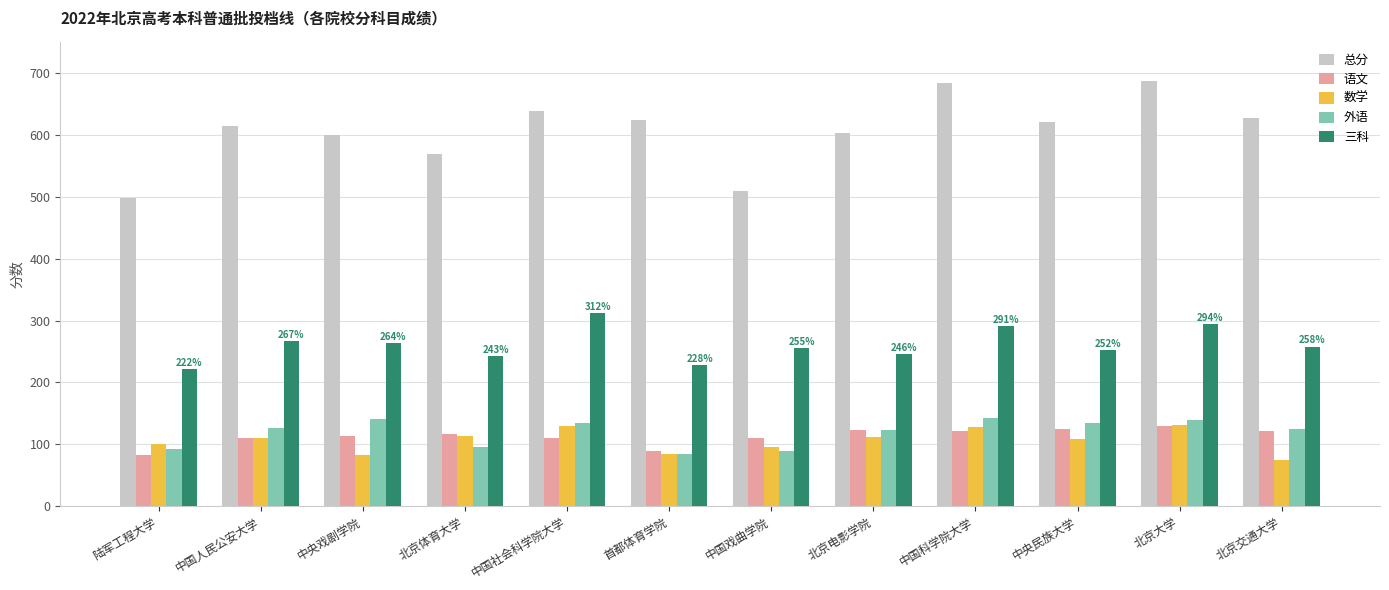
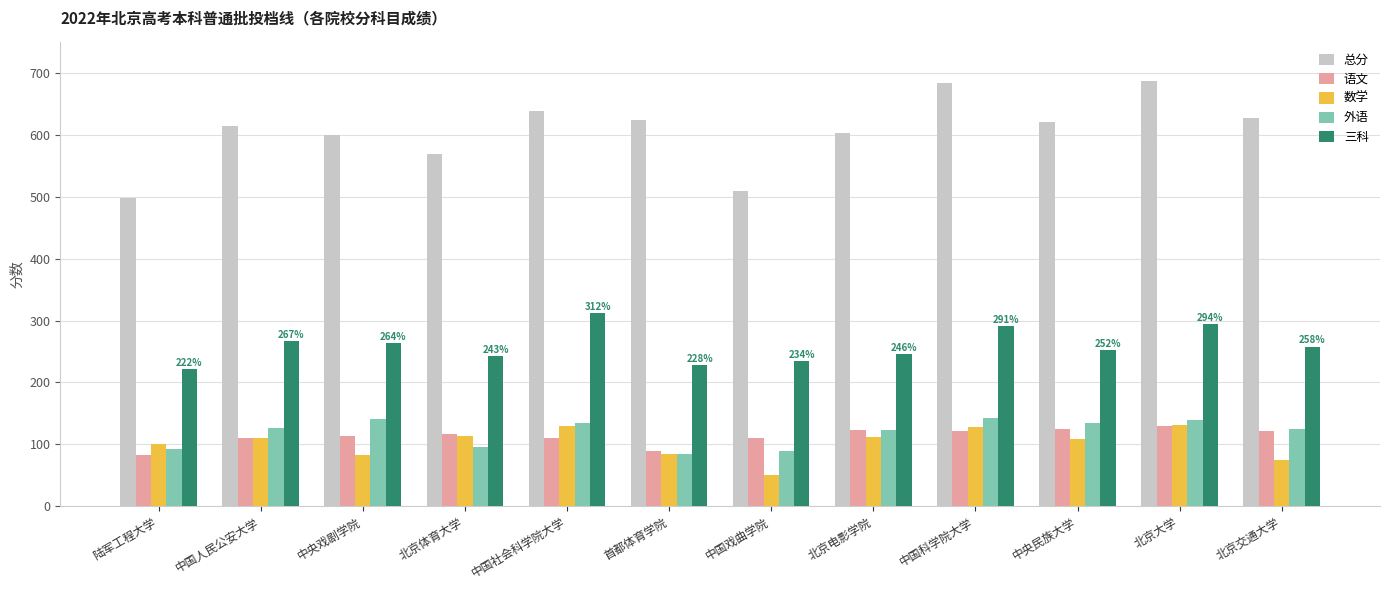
  {
    "总分": {
      "陆军工程大学": "500",
      "中国人民公安大学": "620",
      "中央戏剧学院": "600",
      "北京体育大学": "570",
      "中国社会科学院大学": "640",
      "首都体育学院": "630",
      "中国戏曲学院": "510",
      "北京电影学院": "600",
      "中国科学院大学": "680",
      "中央民族大学": "620",
      "北京大学": "690",
      "北京交通大学": "630"
    },
    "语文": {
      "陆军工程大学": "80",
      "中国人民公安大学": "110",
      "中央戏剧学院": "110",
      "北京体育大学": "120",
      "中国社会科学院大学": "110",
      "首都体育学院": "90",
      "中国戏曲学院": "110",
      "北京电影学院": "120",
      "中国科学院大学": "120",
      "中央民族大学": "130",
      "北京大学": "130",
      "北京交通大学": "120"
    },
    "数学": {
      "陆军工程大学": "100",
      "中国人民公安大学": "110",
      "中央戏剧学院": "80",
      "北京体育大学": "110",
      "中国社会科学院大学": "130",
      "首都体育学院": "80",
-     "中国戏曲学院": "100",
+     "中国戏曲学院": "50",
      "北京电影学院": "110",
      "中国科学院大学": "130",
      "中央民族大学": "110",
      "北京大学": "130",
      "北京交通大学": "80"
    },
    "外语": {
      "陆军工程大学": "90",
      "中国人民公安大学": "130",
      "中央戏剧学院": "140",
      "北京体育大学": "100",
      "中国社会科学院大学": "130",
      "首都体育学院": "90",
      "中国戏曲学院": "90",
      "北京电影学院": "120",
      "中国科学院大学": "140",
      "中央民族大学": "140",
      "北京大学": "140",
      "北京交通大学": "130"
    },
    "三科": {
      "陆军工程大学": "222%",
      "中国人民公安大学": "267%",
      "中央戏剧学院": "264%",
      "北京体育大学": "243%",
      "中国社会科学院大学": "312%",
      "首都体育学院": "228%",
-     "中国戏曲学院": "255%",
+     "中国戏曲学院": "234%",
      "北京电影学院": "246%",
      "中国科学院大学": "291%",
      "中央民族大学": "252%",
      "北京大学": "294%",
      "北京交通大学": "258%"
    }
  }
